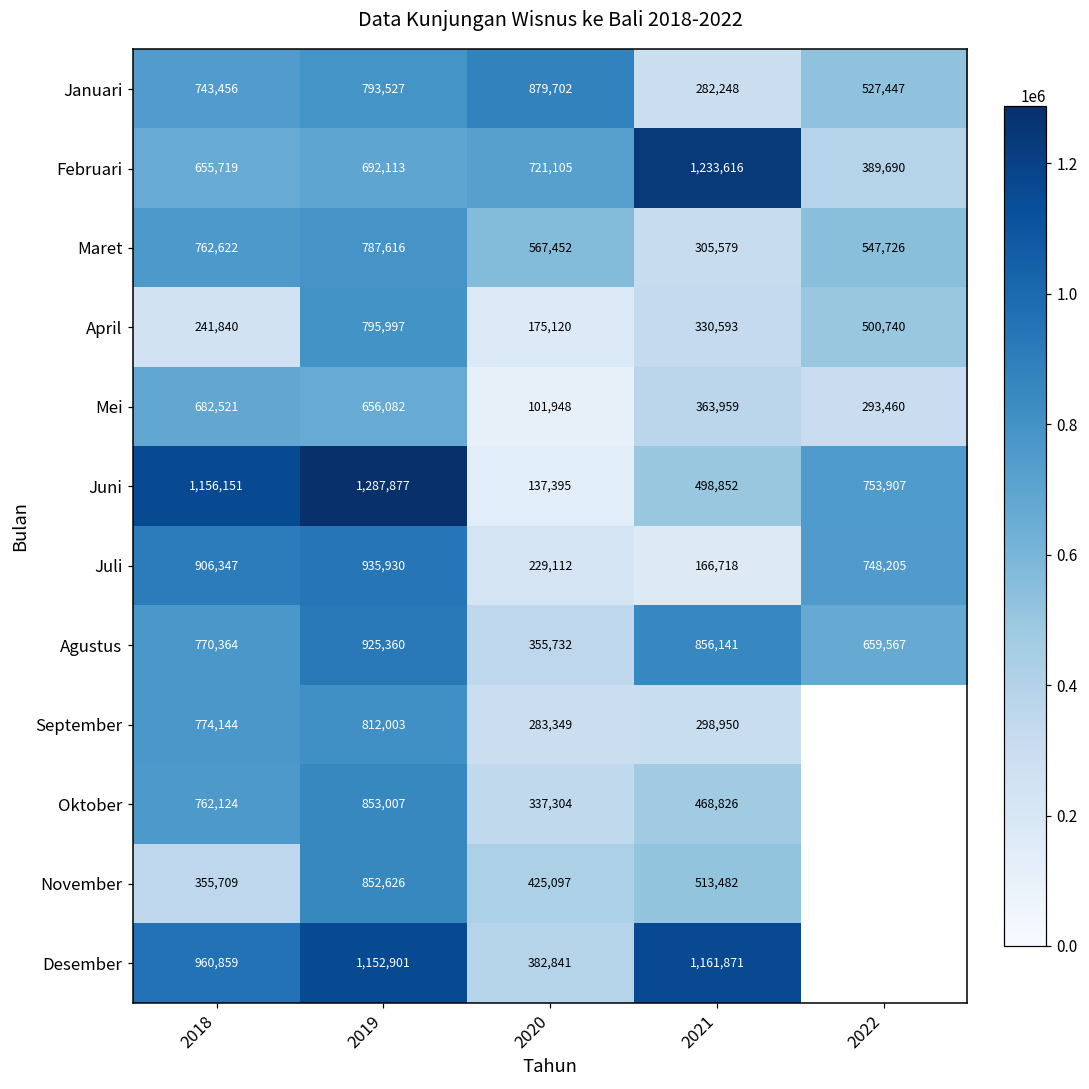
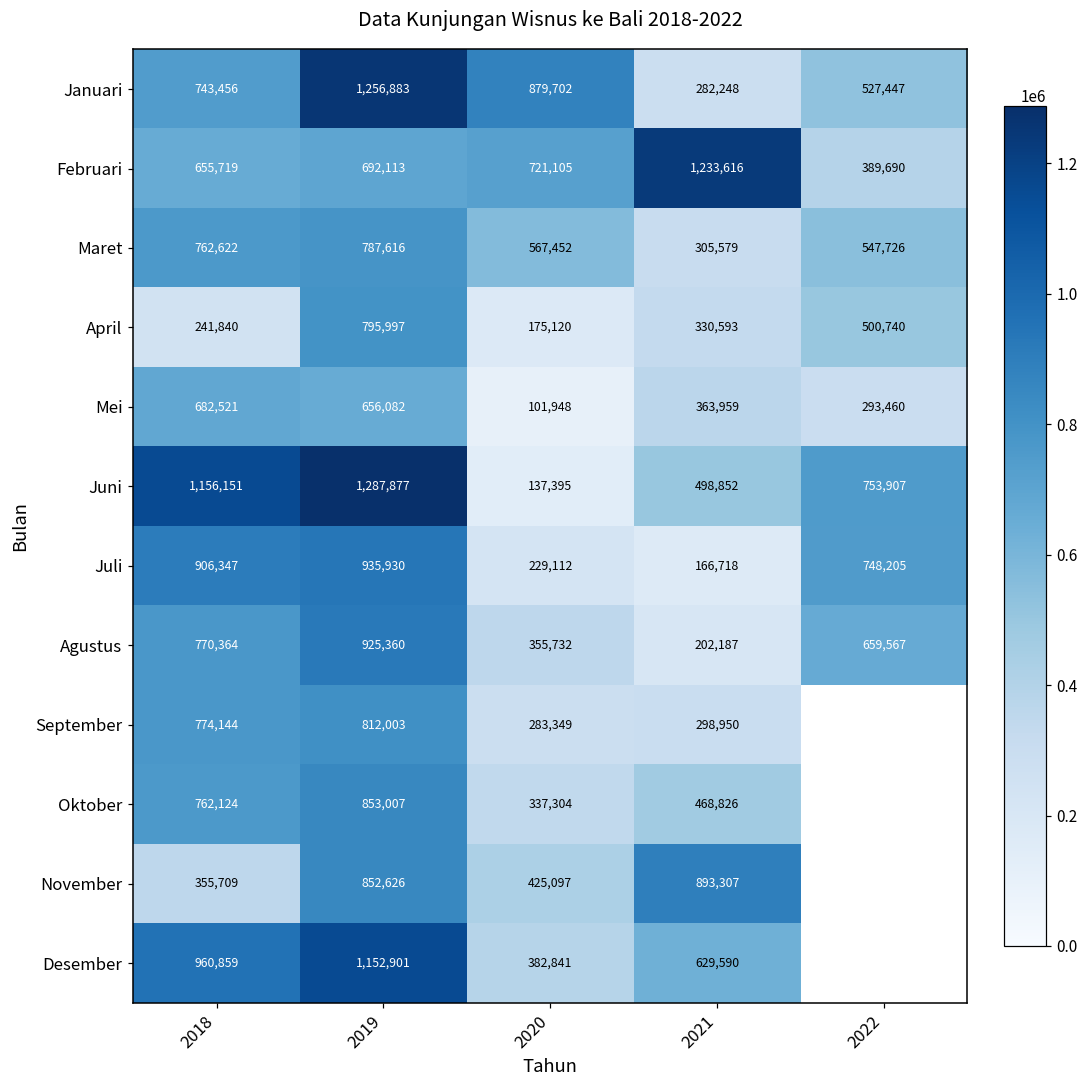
  {
    "Januari": {
      "2018": "743,456",
-     "2019": "793,527",
+     "2019": "1,256,883",
      "2020": "879,702",
      "2021": "282,248",
      "2022": "527,447"
    },
    "Februari": {
      "2018": "655,719",
      "2019": "692,113",
      "2020": "721,105",
      "2021": "1,233,616",
      "2022": "389,690"
    },
    "Maret": {
      "2018": "762,622",
      "2019": "787,616",
      "2020": "567,452",
      "2021": "305,579",
      "2022": "547,726"
    },
    "April": {
      "2018": "241,840",
      "2019": "795,997",
      "2020": "175,120",
      "2021": "330,593",
      "2022": "500,740"
    },
    "Mei": {
      "2018": "682,521",
      "2019": "656,082",
      "2020": "101,948",
      "2021": "363,959",
      "2022": "293,460"
    },
    "Juni": {
      "2018": "1,156,151",
      "2019": "1,287,877",
      "2020": "137,395",
      "2021": "498,852",
      "2022": "753,907"
    },
    "Juli": {
      "2018": "906,347",
      "2019": "935,930",
      "2020": "229,112",
      "2021": "166,718",
      "2022": "748,205"
    },
    "Agustus": {
      "2018": "770,364",
      "2019": "925,360",
      "2020": "355,732",
-     "2021": "856,141",
+     "2021": "202,187",
      "2022": "659,567"
    },
    "September": {
      "2018": "774,144",
      "2019": "812,003",
      "2020": "283,349",
      "2021": "298,950"
    },
    "Oktober": {
      "2018": "762,124",
      "2019": "853,007",
      "2020": "337,304",
      "2021": "468,826"
    },
    "November": {
      "2018": "355,709",
      "2019": "852,626",
      "2020": "425,097",
-     "2021": "513,482"
+     "2021": "893,307"
    },
    "Desember": {
      "2018": "960,859",
      "2019": "1,152,901",
      "2020": "382,841",
-     "2021": "1,161,871"
+     "2021": "629,590"
    }
  }
